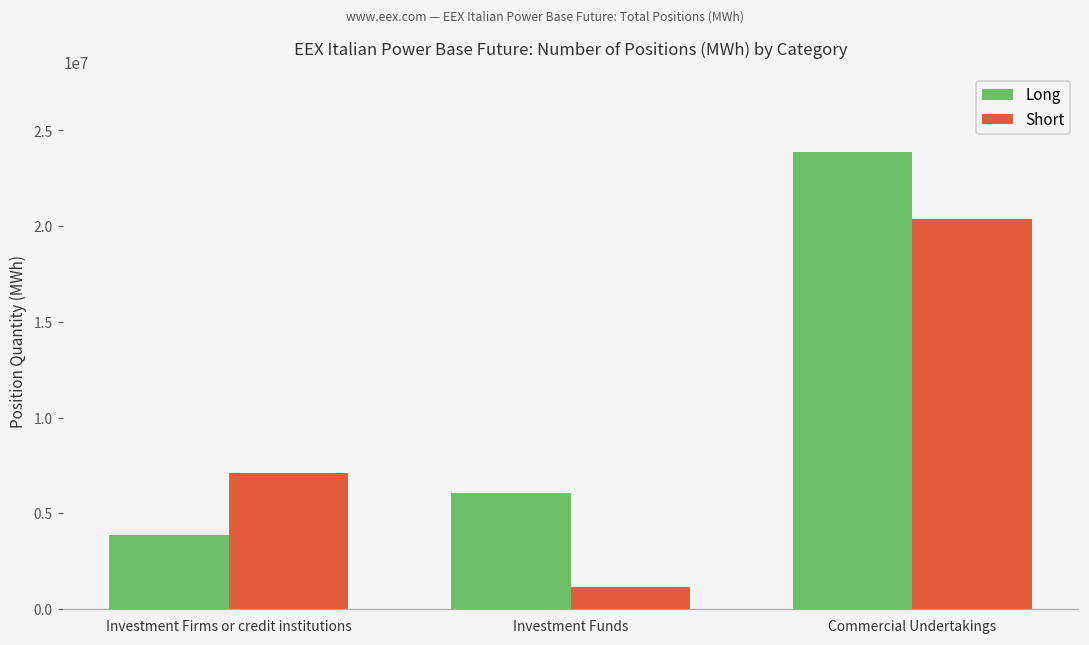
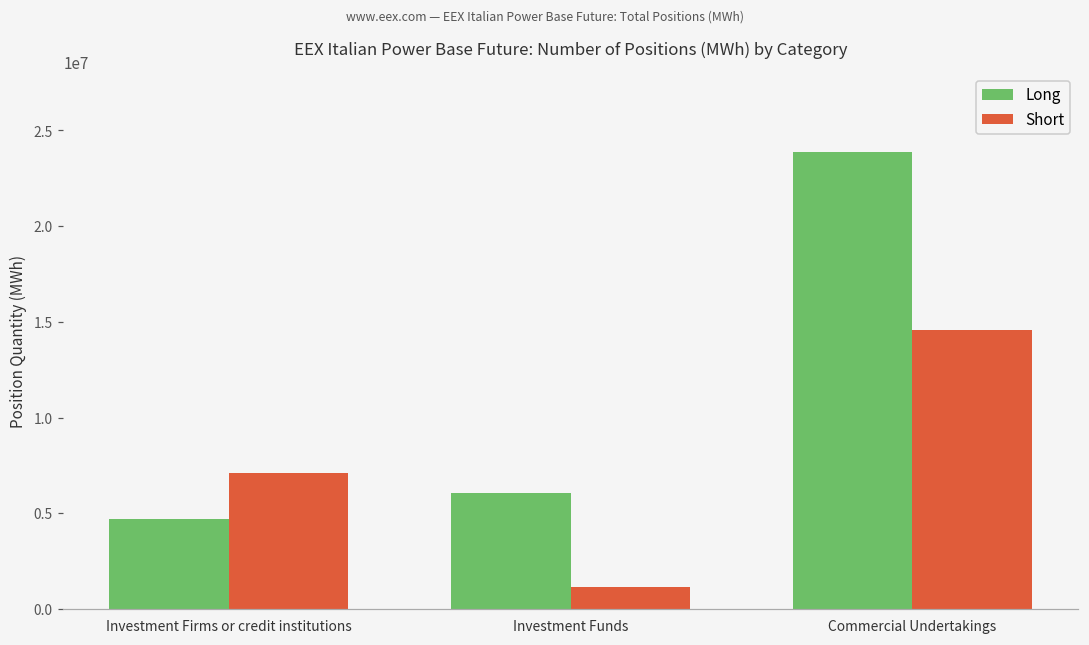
  {
    "Long": {
-     "Investment Firms or credit institutions": 3900000,
+     "Investment Firms or credit institutions": 4700000,
      "Investment Funds": 6100000,
      "Commercial Undertakings": 23900000
    },
    "Short": {
      "Investment Firms or credit institutions": 7100000,
      "Investment Funds": 1100000,
-     "Commercial Undertakings": 20300000
+     "Commercial Undertakings": 14500000
    }
  }
